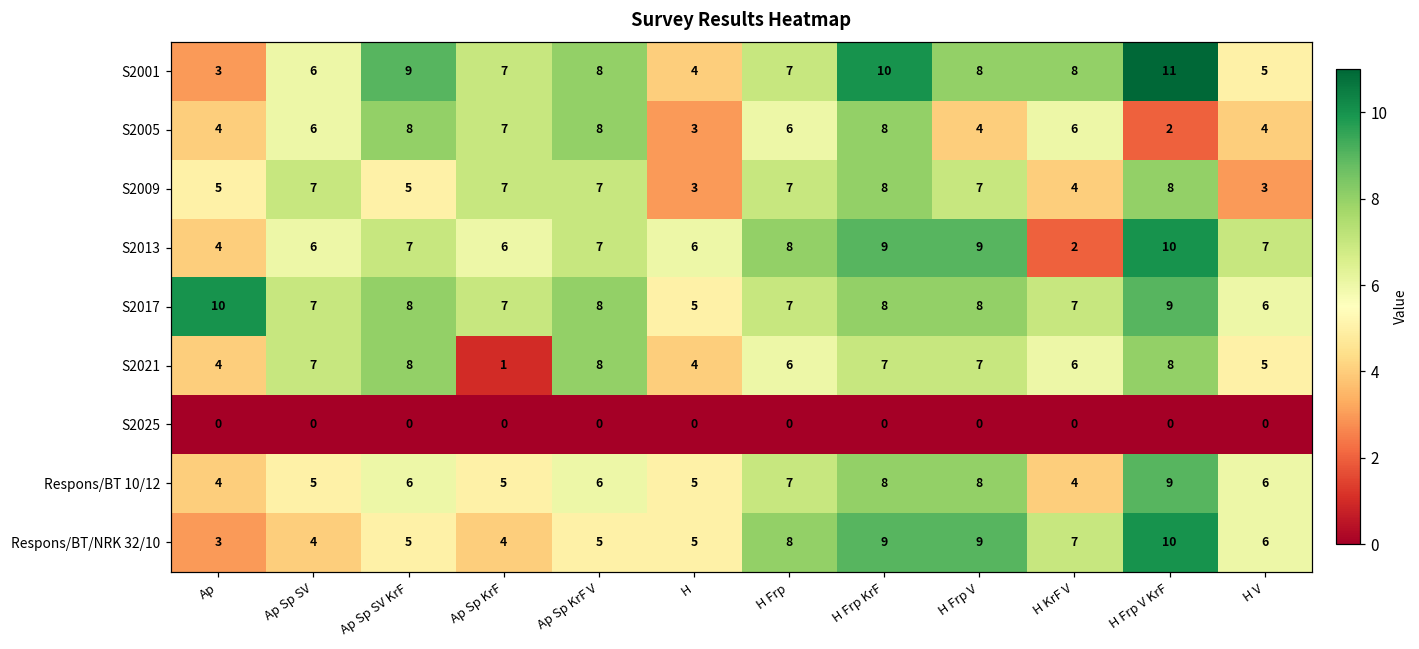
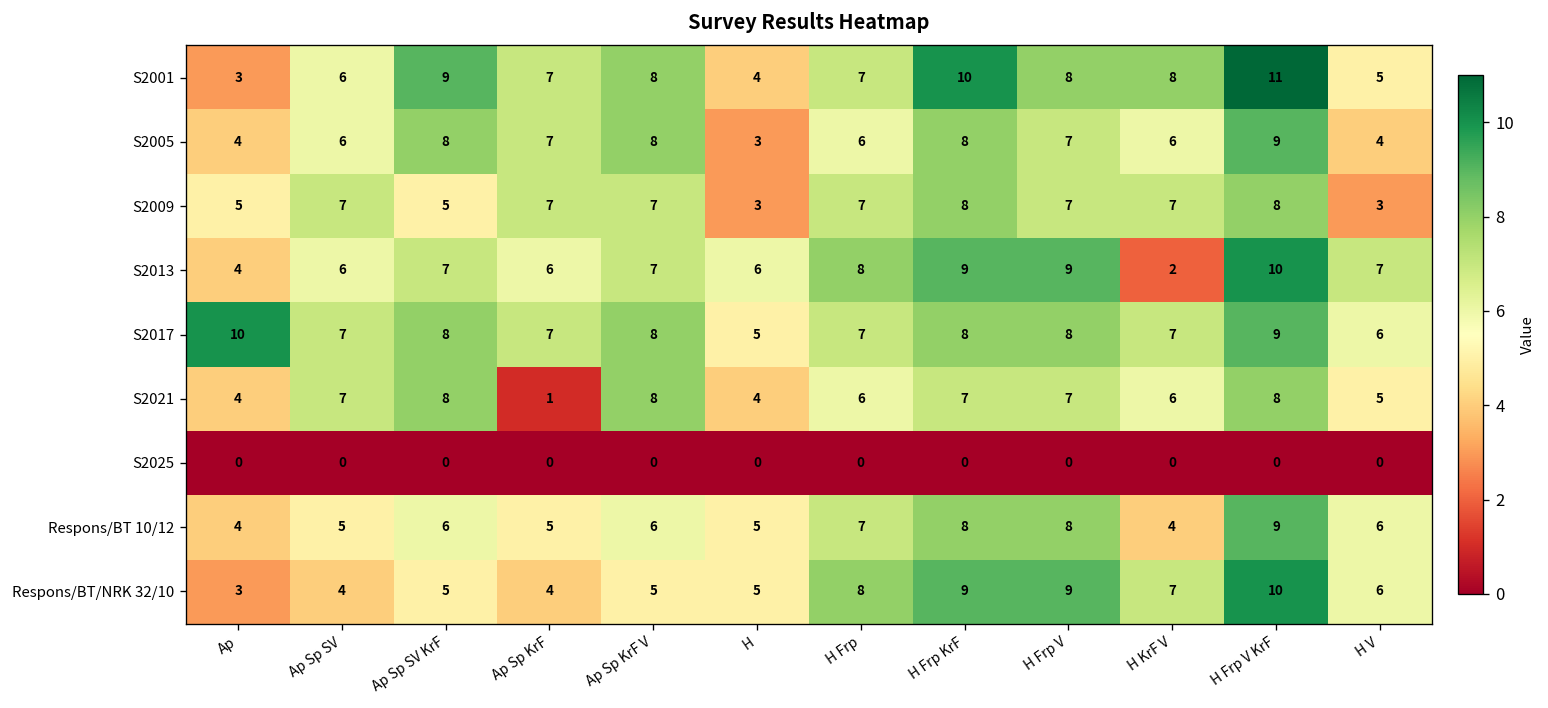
  {
    "S2001": {
      "Ap": 3,
      "Ap Sp SV": 6,
      "Ap Sp SV KrF": 9,
      "Ap Sp KrF": 7,
      "Ap Sp KrF V": 8,
      "H": 4,
      "H Frp": 7,
      "H Frp KrF": 10,
      "H Frp V": 8,
      "H KrF V": 8,
      "H Frp V KrF": 11,
      "H V": 5
    },
    "S2005": {
      "Ap": 4,
      "Ap Sp SV": 6,
      "Ap Sp SV KrF": 8,
      "Ap Sp KrF": 7,
      "Ap Sp KrF V": 8,
      "H": 3,
      "H Frp": 6,
      "H Frp KrF": 8,
-     "H Frp V": 4,
+     "H Frp V": 7,
      "H KrF V": 6,
-     "H Frp V KrF": 2,
+     "H Frp V KrF": 9,
      "H V": 4
    },
    "S2009": {
      "Ap": 5,
      "Ap Sp SV": 7,
      "Ap Sp SV KrF": 5,
      "Ap Sp KrF": 7,
      "Ap Sp KrF V": 7,
      "H": 3,
      "H Frp": 7,
      "H Frp KrF": 8,
      "H Frp V": 7,
-     "H KrF V": 4,
+     "H KrF V": 7,
      "H Frp V KrF": 8,
      "H V": 3
    },
    "S2013": {
      "Ap": 4,
      "Ap Sp SV": 6,
      "Ap Sp SV KrF": 7,
      "Ap Sp KrF": 6,
      "Ap Sp KrF V": 7,
      "H": 6,
      "H Frp": 8,
      "H Frp KrF": 9,
      "H Frp V": 9,
      "H KrF V": 2,
      "H Frp V KrF": 10,
      "H V": 7
    },
    "S2017": {
      "Ap": 10,
      "Ap Sp SV": 7,
      "Ap Sp SV KrF": 8,
      "Ap Sp KrF": 7,
      "Ap Sp KrF V": 8,
      "H": 5,
      "H Frp": 7,
      "H Frp KrF": 8,
      "H Frp V": 8,
      "H KrF V": 7,
      "H Frp V KrF": 9,
      "H V": 6
    },
    "S2021": {
      "Ap": 4,
      "Ap Sp SV": 7,
      "Ap Sp SV KrF": 8,
      "Ap Sp KrF": 1,
      "Ap Sp KrF V": 8,
      "H": 4,
      "H Frp": 6,
      "H Frp KrF": 7,
      "H Frp V": 7,
      "H KrF V": 6,
      "H Frp V KrF": 8,
      "H V": 5
    },
    "S2025": {
      "Ap": 0,
      "Ap Sp SV": 0,
      "Ap Sp SV KrF": 0,
      "Ap Sp KrF": 0,
      "Ap Sp KrF V": 0,
      "H": 0,
      "H Frp": 0,
      "H Frp KrF": 0,
      "H Frp V": 0,
      "H KrF V": 0,
      "H Frp V KrF": 0,
      "H V": 0
    },
    "Respons/BT 10/12": {
      "Ap": 4,
      "Ap Sp SV": 5,
      "Ap Sp SV KrF": 6,
      "Ap Sp KrF": 5,
      "Ap Sp KrF V": 6,
      "H": 5,
      "H Frp": 7,
      "H Frp KrF": 8,
      "H Frp V": 8,
      "H KrF V": 4,
      "H Frp V KrF": 9,
      "H V": 6
    },
    "Respons/BT/NRK 32/10": {
      "Ap": 3,
      "Ap Sp SV": 4,
      "Ap Sp SV KrF": 5,
      "Ap Sp KrF": 4,
      "Ap Sp KrF V": 5,
      "H": 5,
      "H Frp": 8,
      "H Frp KrF": 9,
      "H Frp V": 9,
      "H KrF V": 7,
      "H Frp V KrF": 10,
      "H V": 6
    }
  }
